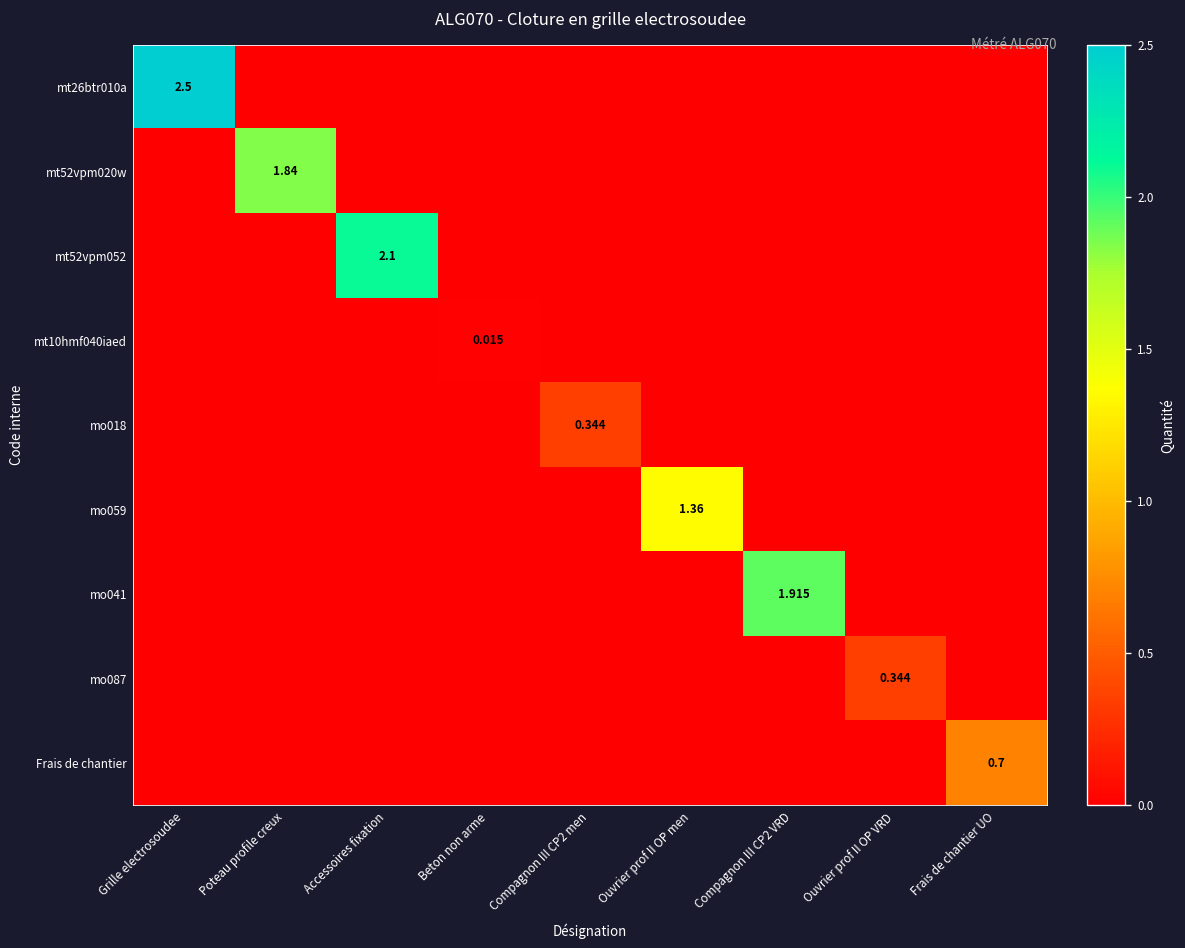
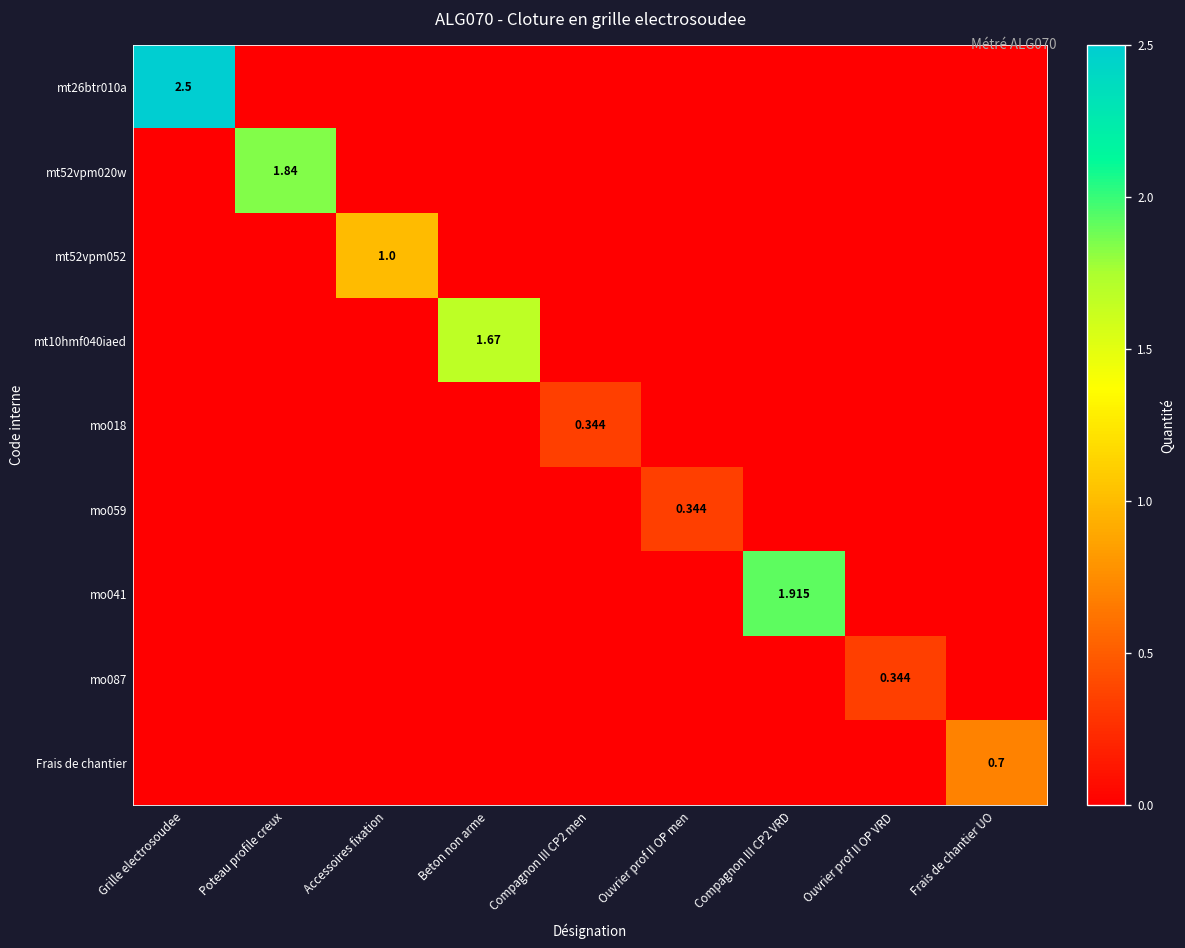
  {
    "mt26btr010a": {
      "Grille electrosoudee": 2.5
    },
    "mt52vpm020w": {
      "Poteau profile creux": 1.84
    },
    "mt52vpm052": {
-     "Accessoires fixation": 2.1
+     "Accessoires fixation": 1.0
    },
    "mt10hmf040iaed": {
-     "Beton non arme": 0.015
+     "Beton non arme": 1.67
    },
    "mo018": {
      "Compagnon III CP2 men": 0.344
    },
    "mo059": {
-     "Ouvrier prof II OP men": 1.36
+     "Ouvrier prof II OP men": 0.344
    },
    "mo041": {
      "Compagnon III CP2 VRD": 1.915
    },
    "mo087": {
      "Ouvrier prof II OP VRD": 0.344
    },
    "Frais de chantier": {
      "Frais de chantier UO": 0.7
    }
  }
